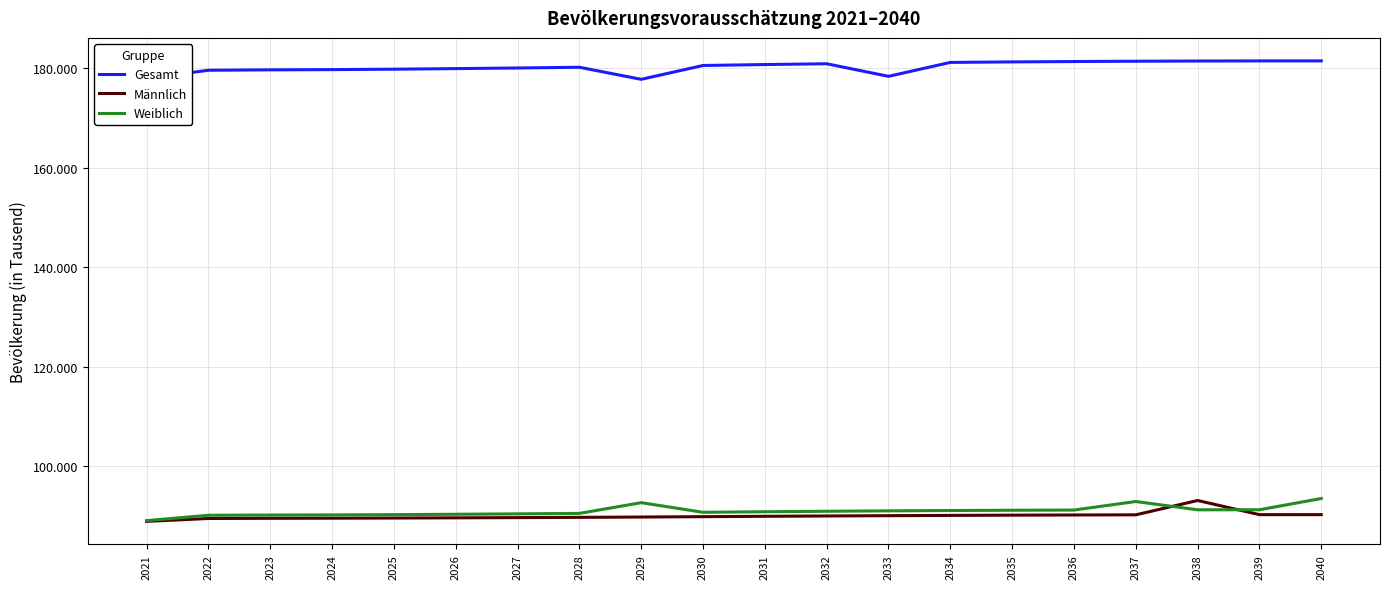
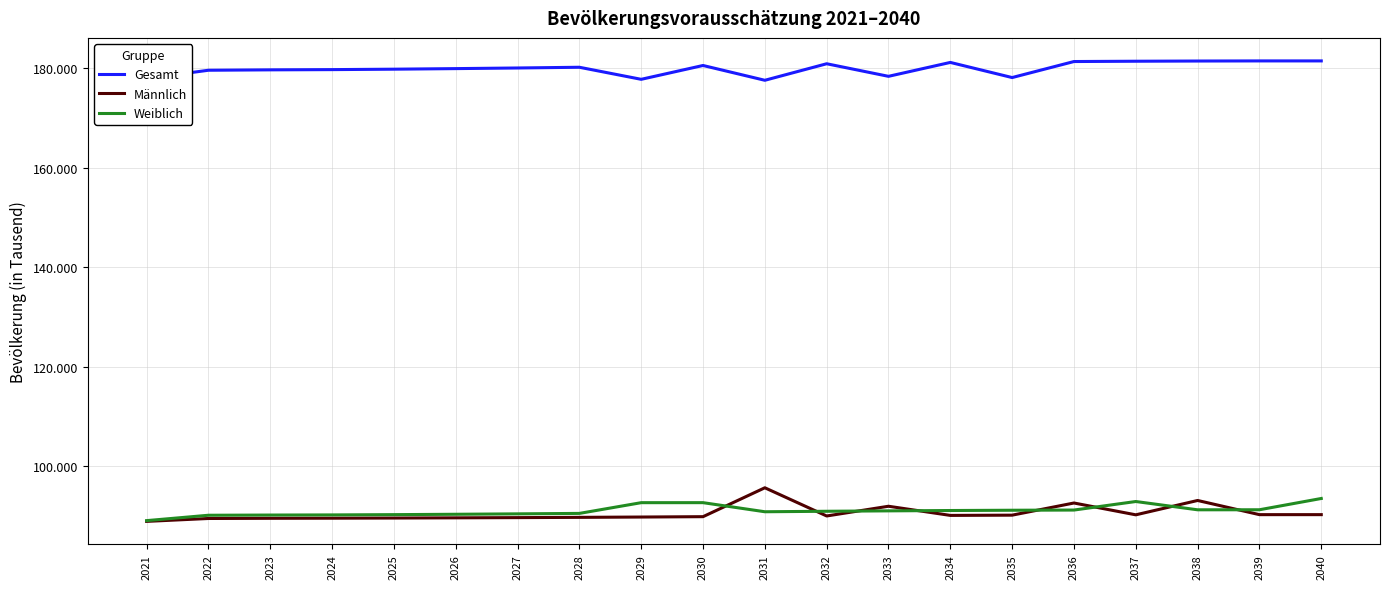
  {
    "Gesamt": {
      "2022": 180,
      "2023": 180,
      "2024": 180,
      "2025": 180,
      "2026": 180,
      "2027": 180,
      "2028": 180,
      "2029": 178,
      "2030": 181,
-     "2031": 181,
+     "2031": 178,
      "2032": 181,
      "2033": 178,
      "2034": 181,
-     "2035": 181,
+     "2035": 178,
      "2036": 181,
      "2037": 181,
      "2038": 181,
      "2039": 181,
      "2040": 181
    },
    "Männlich": {
      "2022": 89,
      "2023": 90,
      "2024": 90,
      "2025": 90,
      "2026": 90,
      "2027": 90,
      "2028": 90,
      "2029": 90,
      "2030": 90,
-     "2031": 90,
+     "2031": 96,
      "2032": 90,
-     "2033": 90,
+     "2033": 92,
      "2034": 90,
      "2035": 90,
-     "2036": 90,
+     "2036": 93,
      "2037": 90,
      "2038": 93,
      "2039": 90,
      "2040": 90
    },
    "Weiblich": {
      "2022": 90,
      "2023": 90,
      "2024": 90,
      "2025": 90,
      "2026": 90,
      "2027": 90,
      "2028": 90,
      "2029": 93,
-     "2030": 91,
+     "2030": 93,
      "2031": 91,
      "2032": 91,
      "2033": 91,
      "2034": 91,
      "2035": 91,
      "2036": 91,
      "2037": 93,
      "2038": 91,
      "2039": 91,
      "2040": 93
    }
  }
